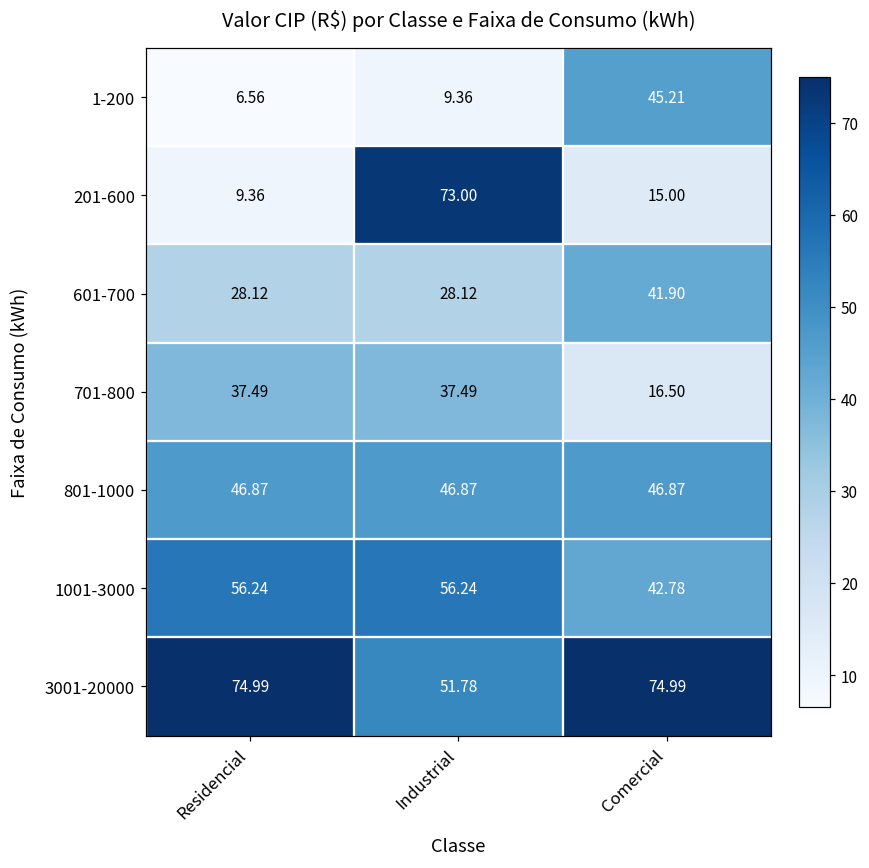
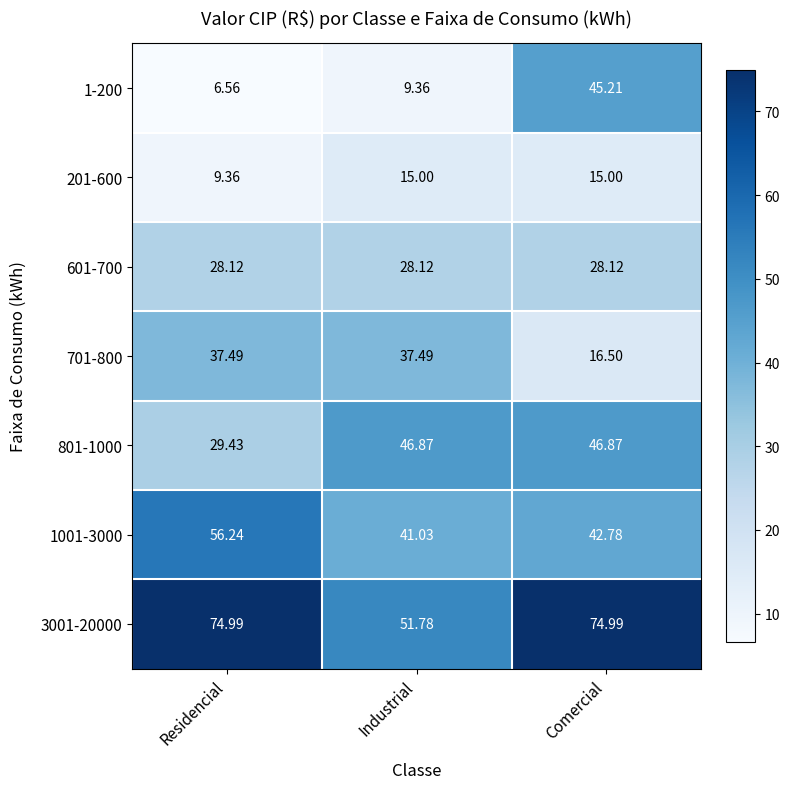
  {
    "1-200": {
      "Residencial": 6.56,
      "Industrial": 9.36,
      "Comercial": 45.21
    },
    "201-600": {
      "Residencial": 9.36,
-     "Industrial": 73.00,
+     "Industrial": 15.00,
      "Comercial": 15.00
    },
    "601-700": {
      "Residencial": 28.12,
      "Industrial": 28.12,
-     "Comercial": 41.90
+     "Comercial": 28.12
    },
    "701-800": {
      "Residencial": 37.49,
      "Industrial": 37.49,
      "Comercial": 16.50
    },
    "801-1000": {
-     "Residencial": 46.87,
+     "Residencial": 29.43,
      "Industrial": 46.87,
      "Comercial": 46.87
    },
    "1001-3000": {
      "Residencial": 56.24,
-     "Industrial": 56.24,
+     "Industrial": 41.03,
      "Comercial": 42.78
    },
    "3001-20000": {
      "Residencial": 74.99,
      "Industrial": 51.78,
      "Comercial": 74.99
    }
  }
